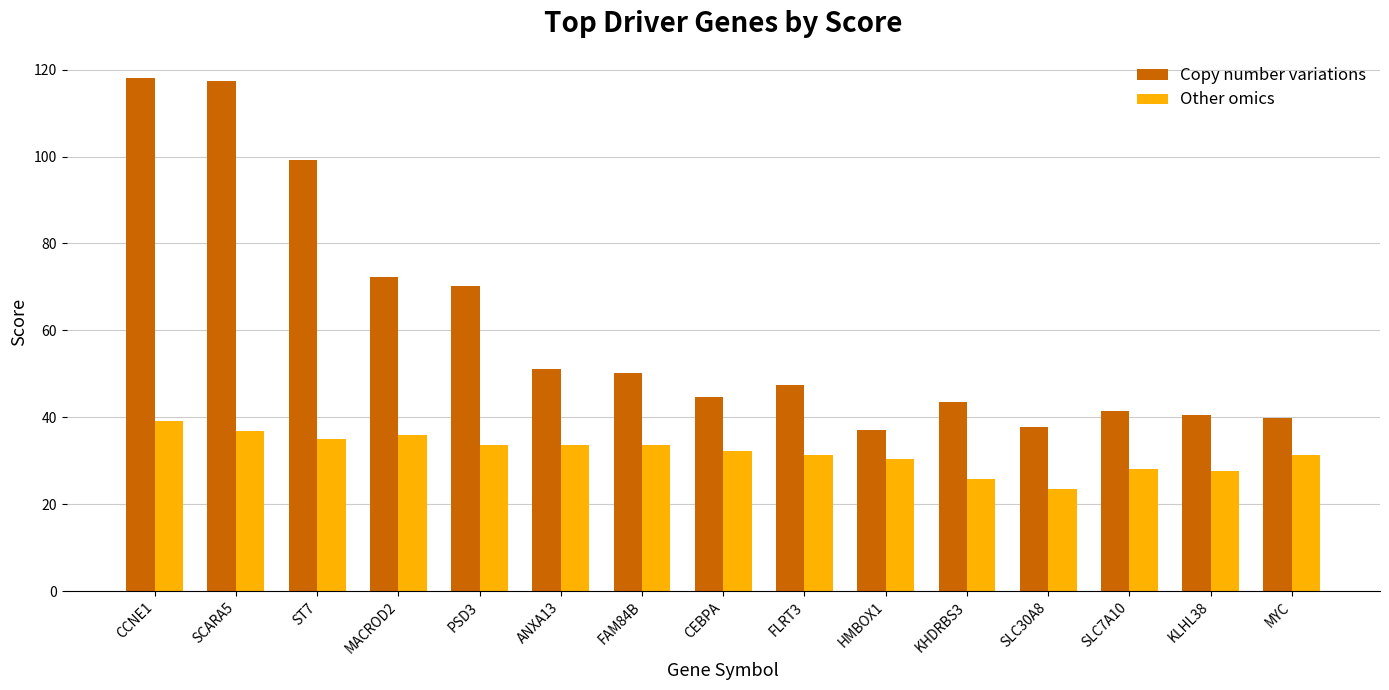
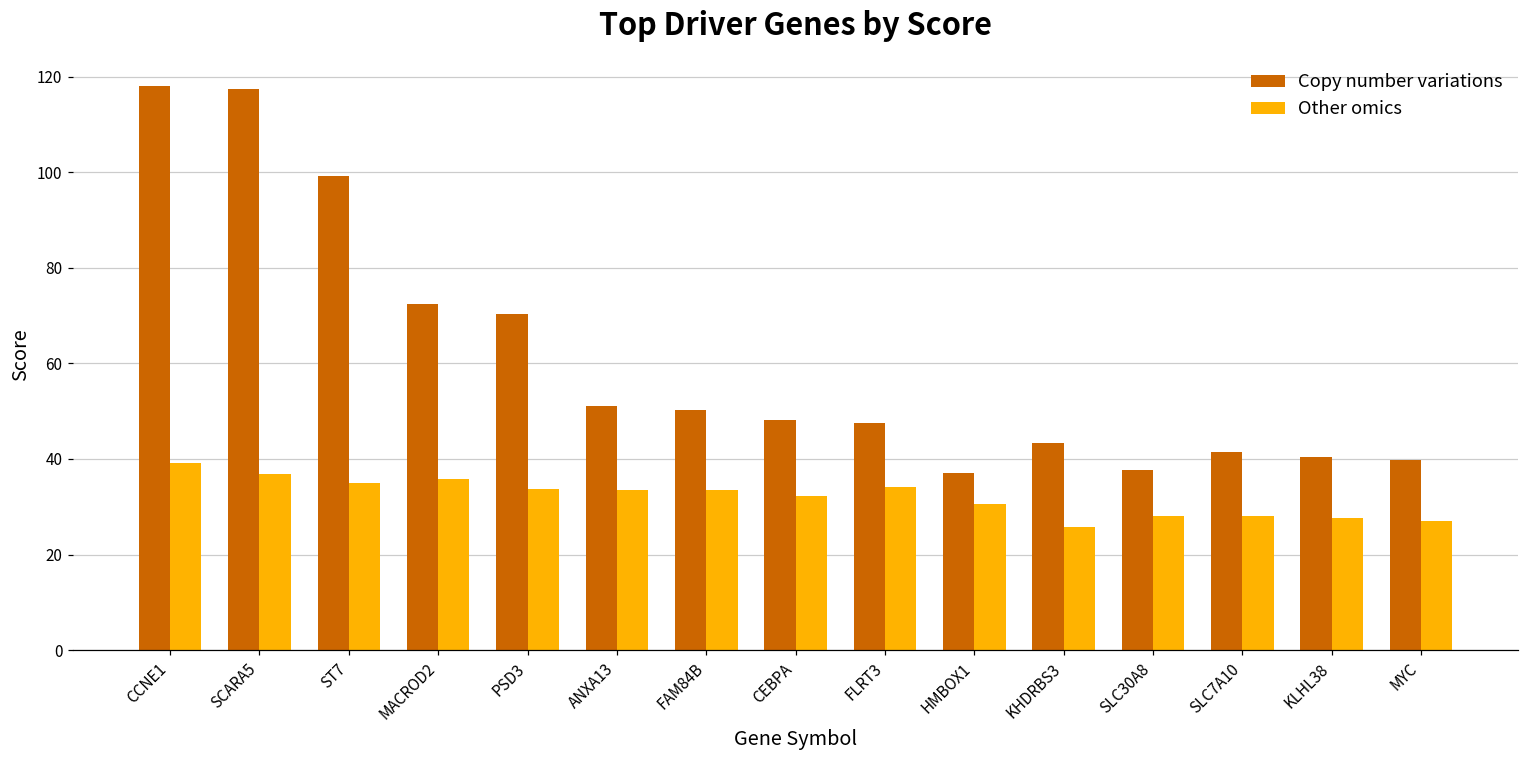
  {
    "Copy number variations": {
      "CCNE1": 118,
      "SCARA5": 117,
      "ST7": 99,
      "MACROD2": 72,
      "PSD3": 70,
      "ANXA13": 51,
      "FAM84B": 50,
-     "CEBPA": 45,
+     "CEBPA": 48,
      "FLRT3": 48,
      "HMBOX1": 37,
      "KHDRBS3": 43,
      "SLC30A8": 38,
      "SLC7A10": 41,
      "KLHL38": 41,
      "MYC": 40
    },
    "Other omics": {
      "CCNE1": 39,
      "SCARA5": 37,
      "ST7": 35,
      "MACROD2": 36,
      "PSD3": 34,
      "ANXA13": 34,
      "FAM84B": 34,
      "CEBPA": 32,
-     "FLRT3": 31,
+     "FLRT3": 34,
      "HMBOX1": 30,
      "KHDRBS3": 26,
-     "SLC30A8": 24,
+     "SLC30A8": 28,
      "SLC7A10": 28,
      "KLHL38": 28,
-     "MYC": 31
+     "MYC": 27
    }
  }
